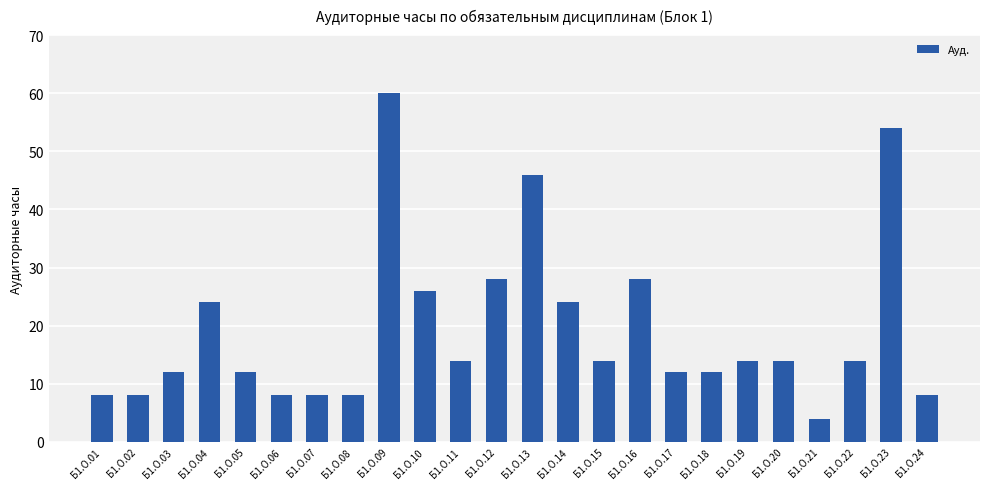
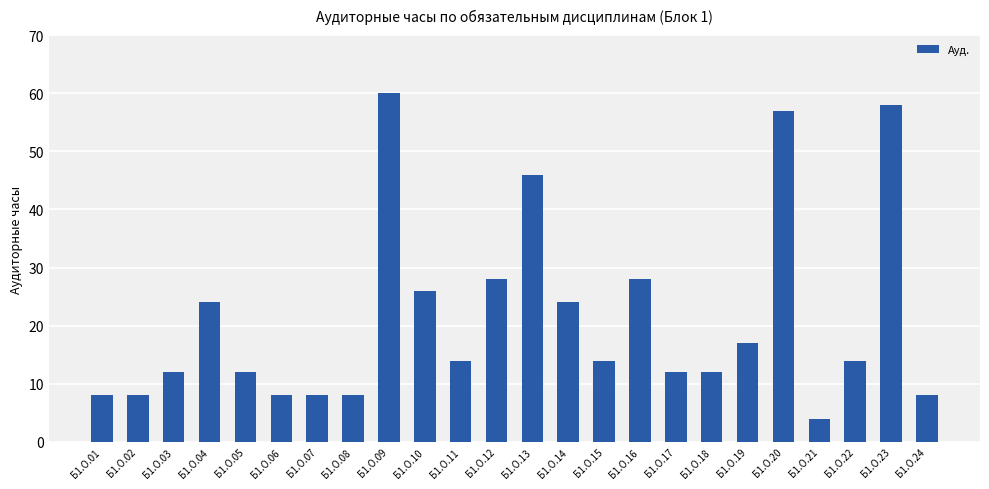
  {
    "Б1.О.01": 8,
    "Б1.О.02": 8,
    "Б1.О.03": 12,
    "Б1.О.04": 24,
    "Б1.О.05": 12,
    "Б1.О.06": 8,
    "Б1.О.07": 8,
    "Б1.О.08": 8,
    "Б1.О.09": 60,
    "Б1.О.10": 26,
    "Б1.О.11": 14,
    "Б1.О.12": 28,
    "Б1.О.13": 46,
    "Б1.О.14": 24,
    "Б1.О.15": 14,
    "Б1.О.16": 28,
    "Б1.О.17": 12,
    "Б1.О.18": 12,
-   "Б1.О.19": 14,
-   "Б1.О.20": 14,
+   "Б1.О.19": 17,
+   "Б1.О.20": 57,
    "Б1.О.21": 4,
    "Б1.О.22": 14,
-   "Б1.О.23": 54,
+   "Б1.О.23": 58,
    "Б1.О.24": 8
  }
